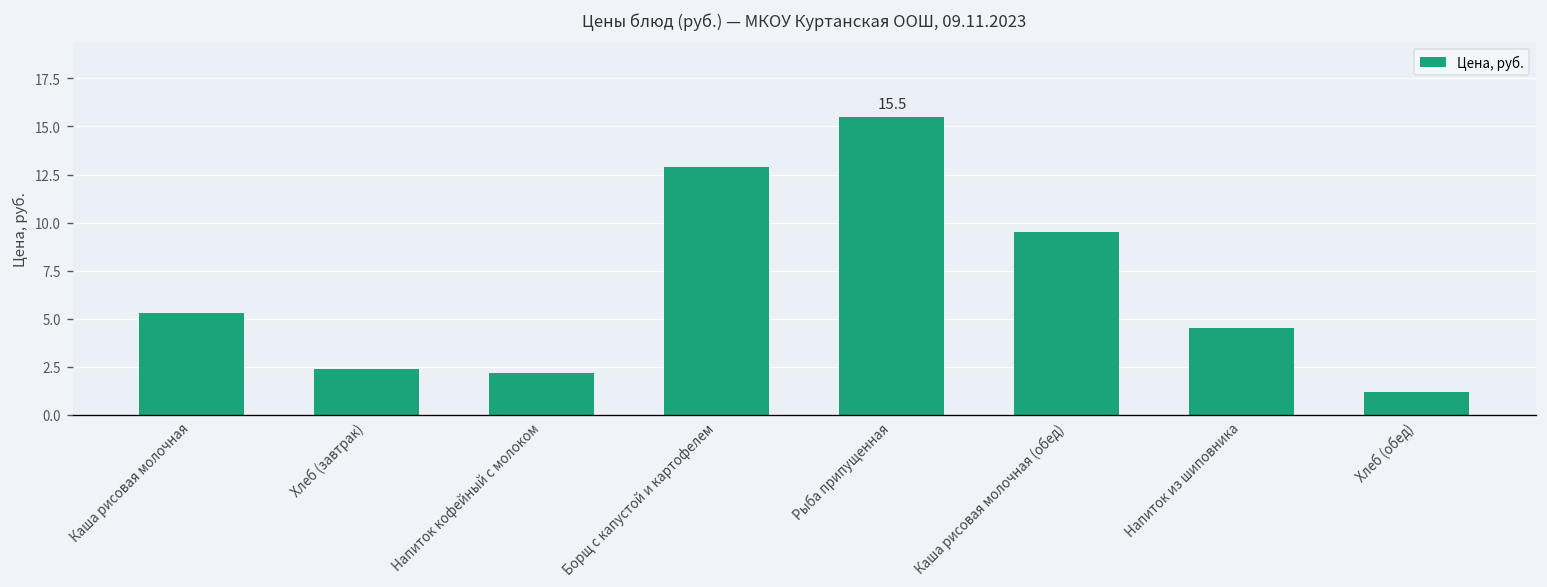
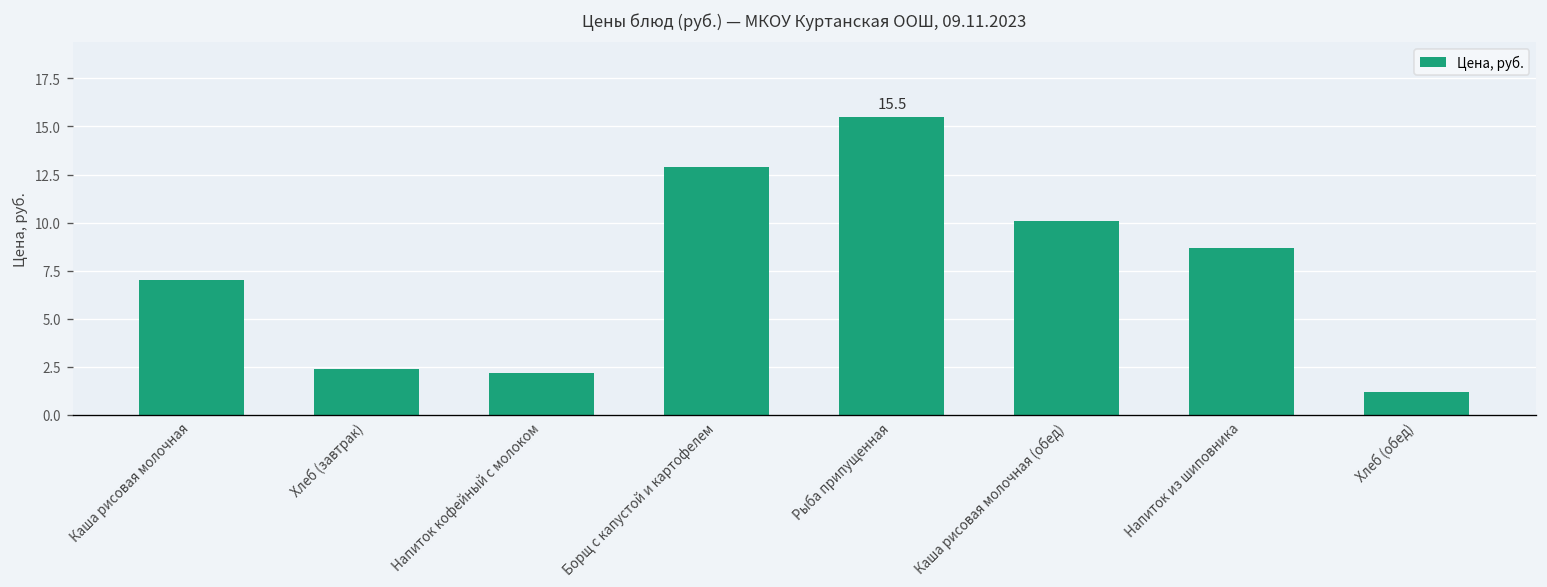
  {
-   "Каша рисовая молочная": 5.3,
+   "Каша рисовая молочная": 7.0,
    "Хлеб (завтрак)": 2.4,
    "Напиток кофейный с молоком": 2.2,
    "Борщ с капустой и картофелем": 12.9,
-   "Каша рисовая молочная (обед)": 9.5,
-   "Напиток из шиповника": 4.5,
+   "Каша рисовая молочная (обед)": 10.1,
+   "Напиток из шиповника": 8.7,
    "Хлеб (обед)": 1.2
  }
